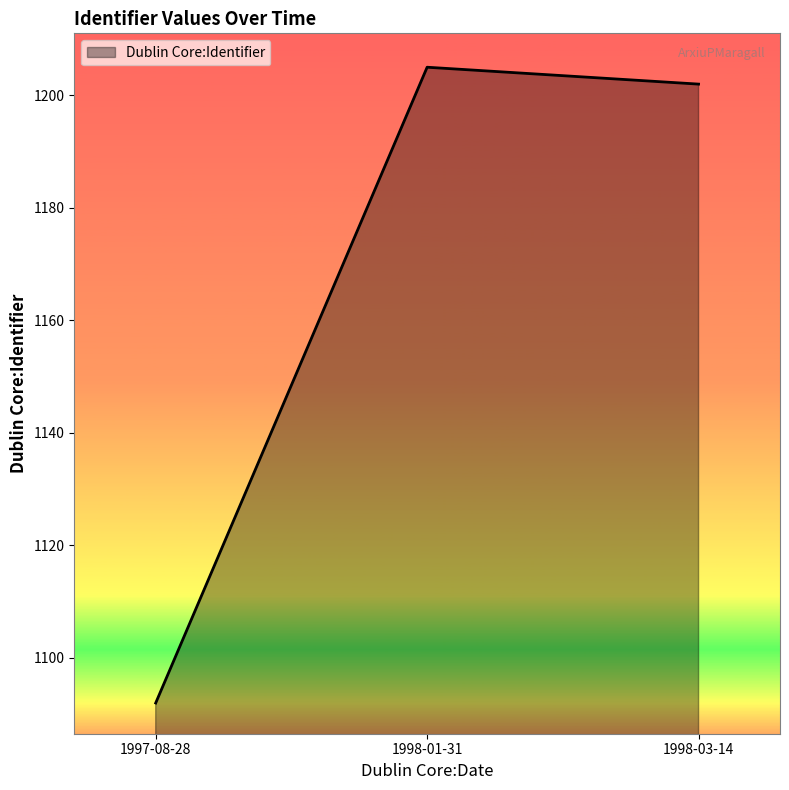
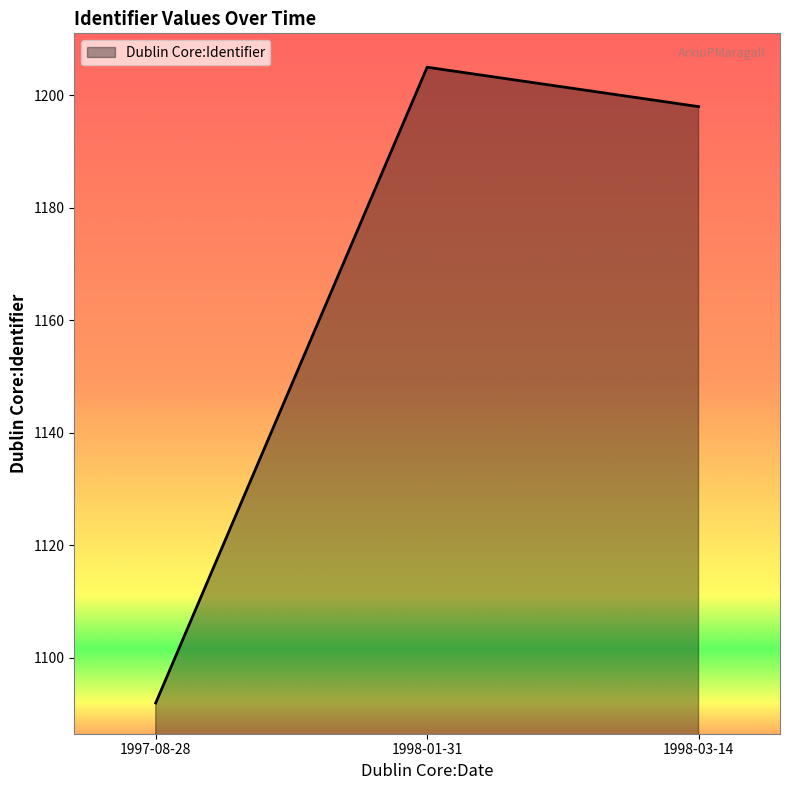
  {
    "1997-08-28": 1092,
    "1998-01-31": 1205,
-   "1998-03-14": 1202
+   "1998-03-14": 1198
  }
